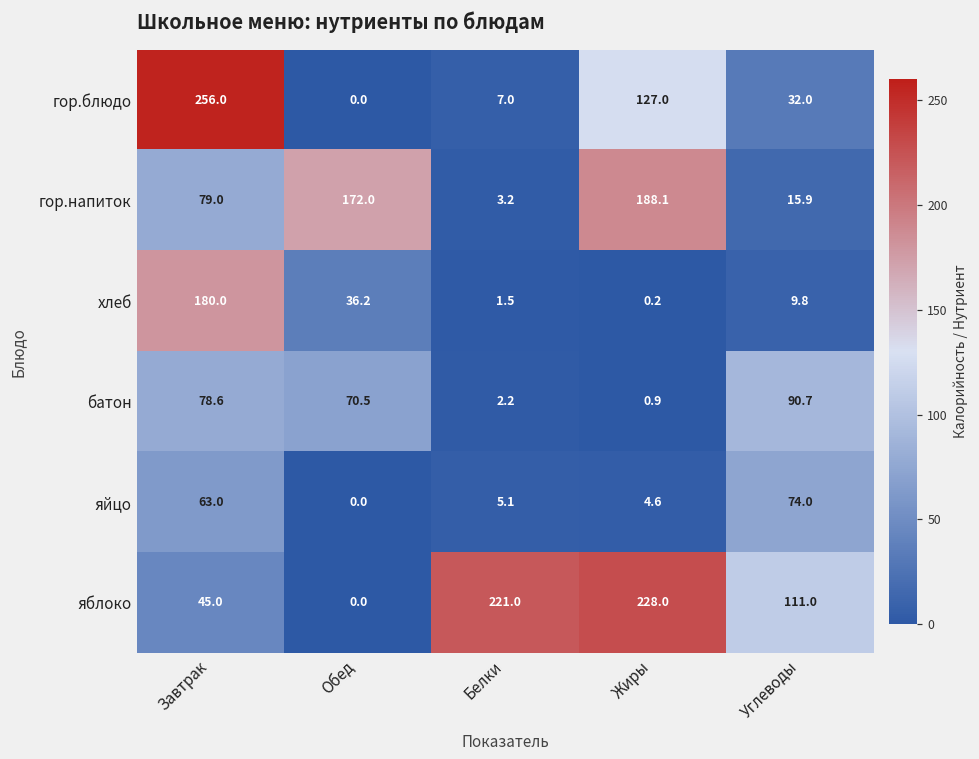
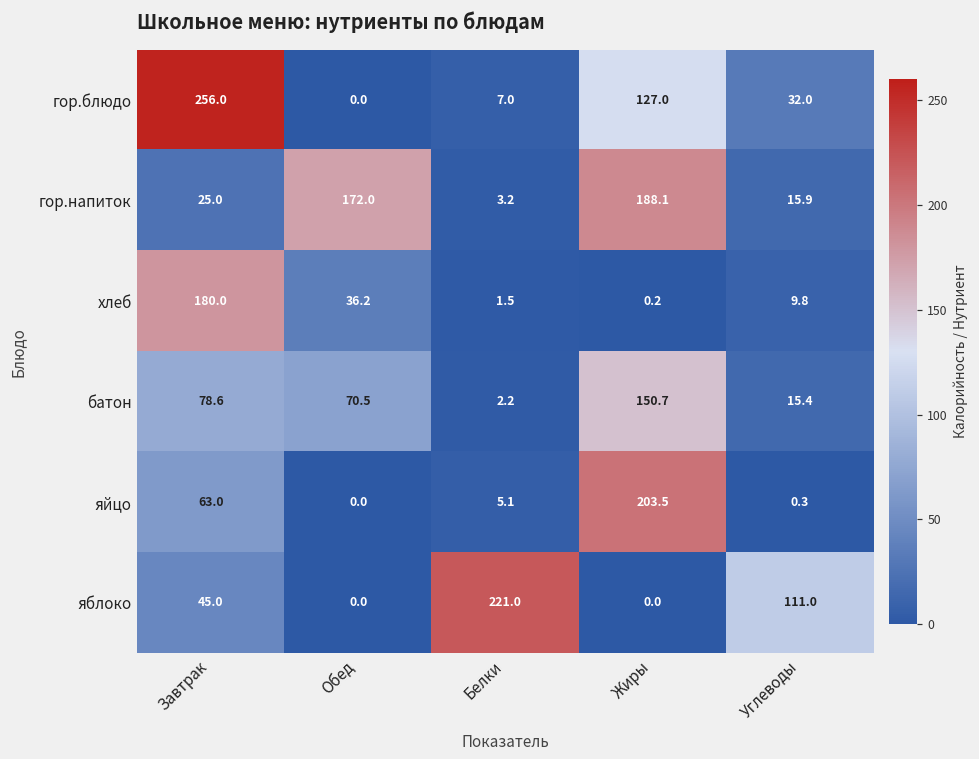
  {
    "гор.блюдо": {
      "Завтрак": 256.0,
      "Обед": 0.0,
      "Белки": 7.0,
      "Жиры": 127.0,
      "Углеводы": 32.0
    },
    "гор.напиток": {
-     "Завтрак": 79.0,
+     "Завтрак": 25.0,
      "Обед": 172.0,
      "Белки": 3.2,
      "Жиры": 188.1,
      "Углеводы": 15.9
    },
    "хлеб": {
      "Завтрак": 180.0,
      "Обед": 36.2,
      "Белки": 1.5,
      "Жиры": 0.2,
      "Углеводы": 9.8
    },
    "батон": {
      "Завтрак": 78.6,
      "Обед": 70.5,
      "Белки": 2.2,
-     "Жиры": 0.9,
-     "Углеводы": 90.7
+     "Жиры": 150.7,
+     "Углеводы": 15.4
    },
    "яйцо": {
      "Завтрак": 63.0,
      "Обед": 0.0,
      "Белки": 5.1,
-     "Жиры": 4.6,
-     "Углеводы": 74.0
+     "Жиры": 203.5,
+     "Углеводы": 0.3
    },
    "яблоко": {
      "Завтрак": 45.0,
      "Обед": 0.0,
      "Белки": 221.0,
-     "Жиры": 228.0,
+     "Жиры": 0.0,
      "Углеводы": 111.0
    }
  }
